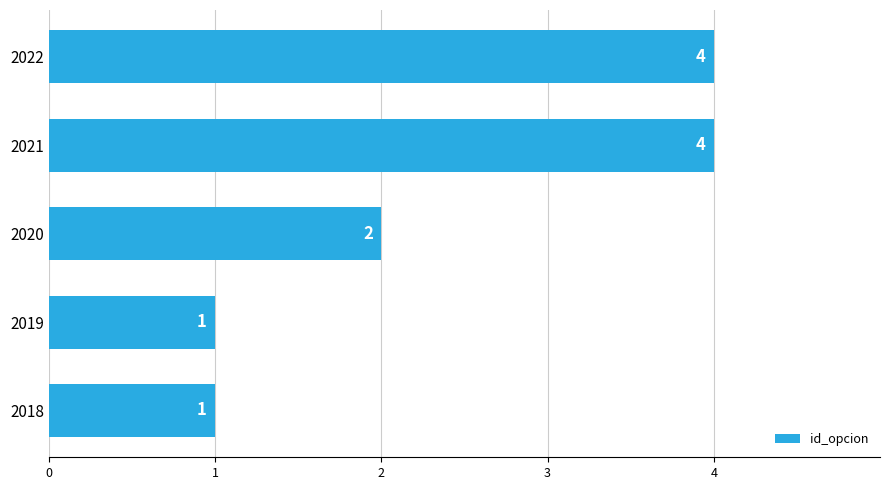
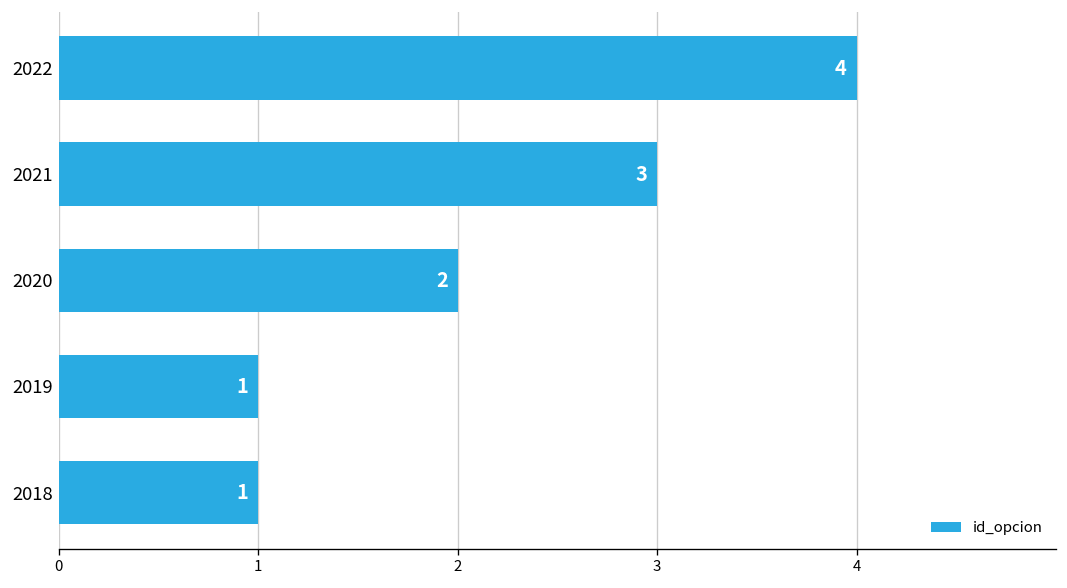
  {
    "2022": 4,
-   "2021": 4,
+   "2021": 3,
    "2020": 2,
    "2019": 1,
    "2018": 1
  }
